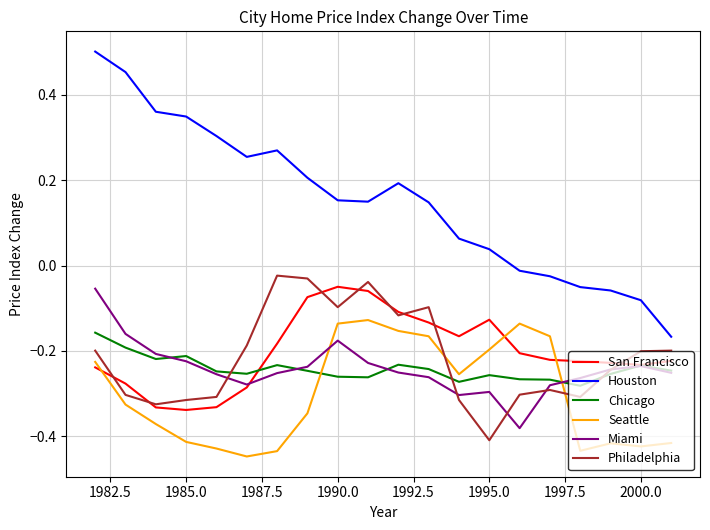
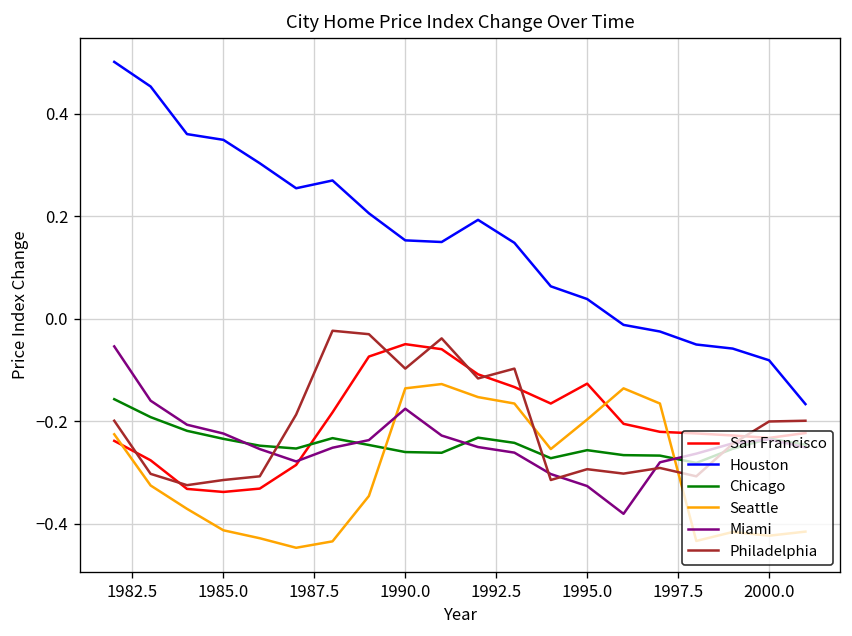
  {
    "San Francisco": {
      "1985.0": -0.34,
      "1990.0": -0.05,
      "1995.0": -0.13
    },
    "Houston": {
      "1985.0": 0.35,
      "1990.0": 0.15,
      "1995.0": 0.04,
      "2000.0": -0.08
    },
    "Chicago": {
-     "1985.0": -0.21,
+     "1985.0": -0.23,
      "1990.0": -0.26,
      "1995.0": -0.26
    },
    "Seattle": {
      "1985.0": -0.41,
      "1990.0": -0.14,
      "1995.0": -0.20
    },
    "Miami": {
      "1985.0": -0.22,
      "1990.0": -0.18,
-     "1995.0": -0.30
+     "1995.0": -0.33
    },
    "Philadelphia": {
      "1985.0": -0.31,
      "1990.0": -0.10,
-     "1995.0": -0.41
+     "1995.0": -0.29
    }
  }
